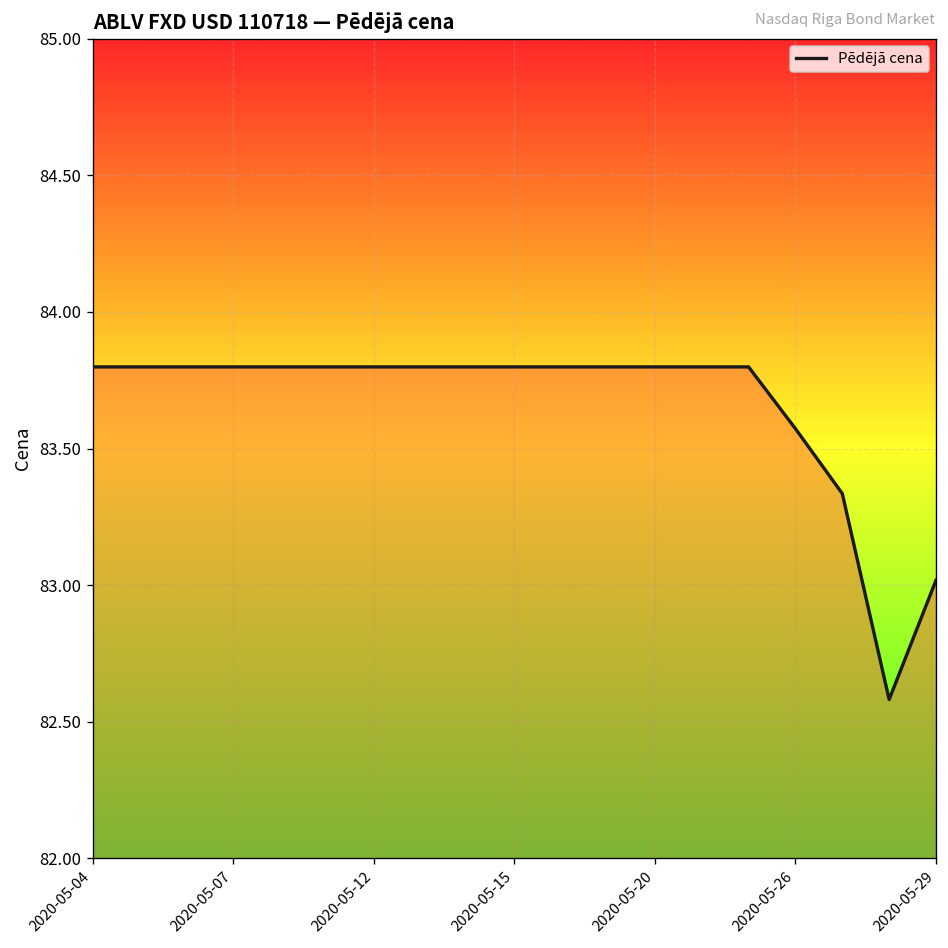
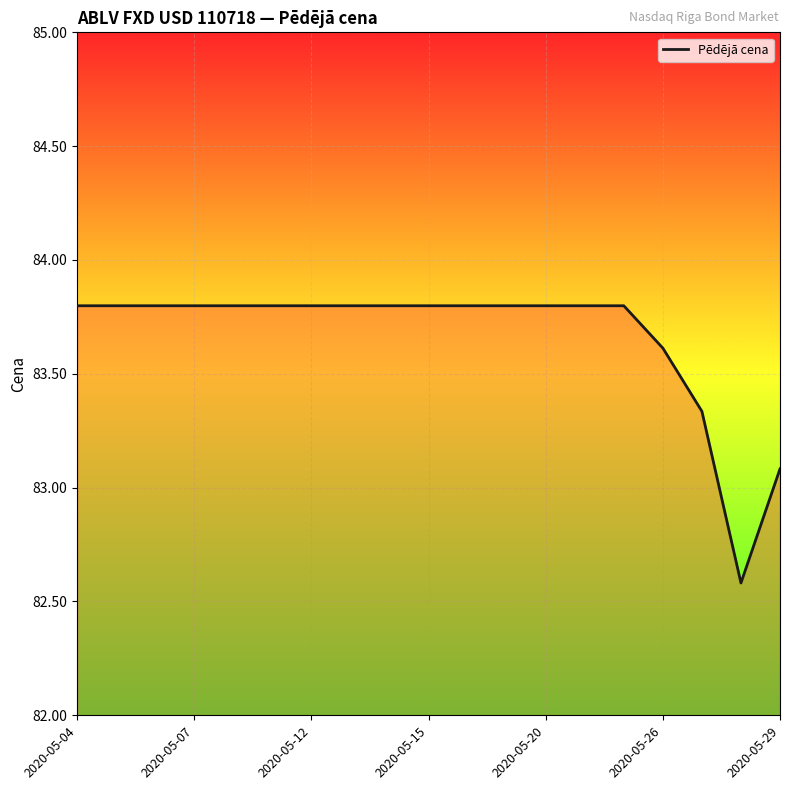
  {
    "2020-05-04": 83.80,
    "2020-05-07": 83.80,
    "2020-05-12": 83.80,
    "2020-05-15": 83.80,
    "2020-05-20": 83.80,
-   "2020-05-26": 83.57,
-   "2020-05-29": 83.02
+   "2020-05-26": 83.61,
+   "2020-05-29": 83.08
  }
